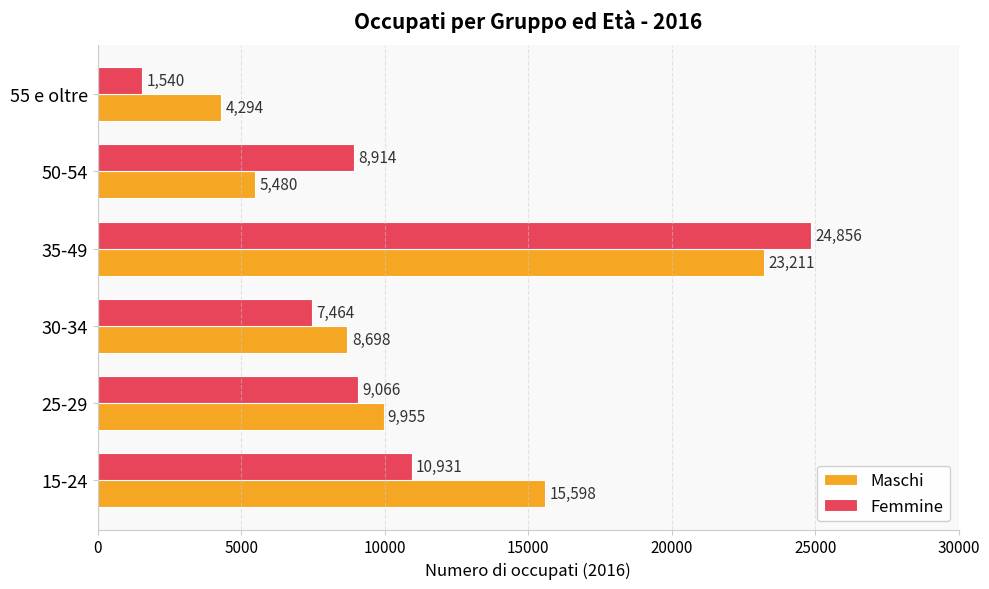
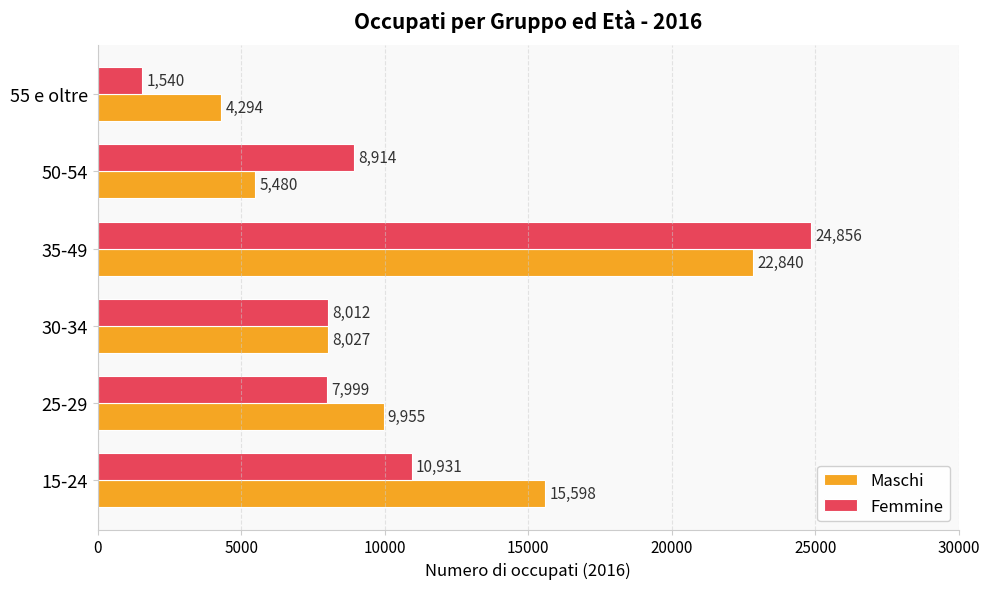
  {
    "Maschi": {
      "55 e oltre": "4,294",
      "50-54": "5,480",
-     "35-49": "23,211",
-     "30-34": "8,698",
+     "35-49": "22,840",
+     "30-34": "8,027",
      "25-29": "9,955",
      "15-24": "15,598"
    },
    "Femmine": {
      "55 e oltre": "1,540",
      "50-54": "8,914",
      "35-49": "24,856",
-     "30-34": "7,464",
-     "25-29": "9,066",
+     "30-34": "8,012",
+     "25-29": "7,999",
      "15-24": "10,931"
    }
  }
